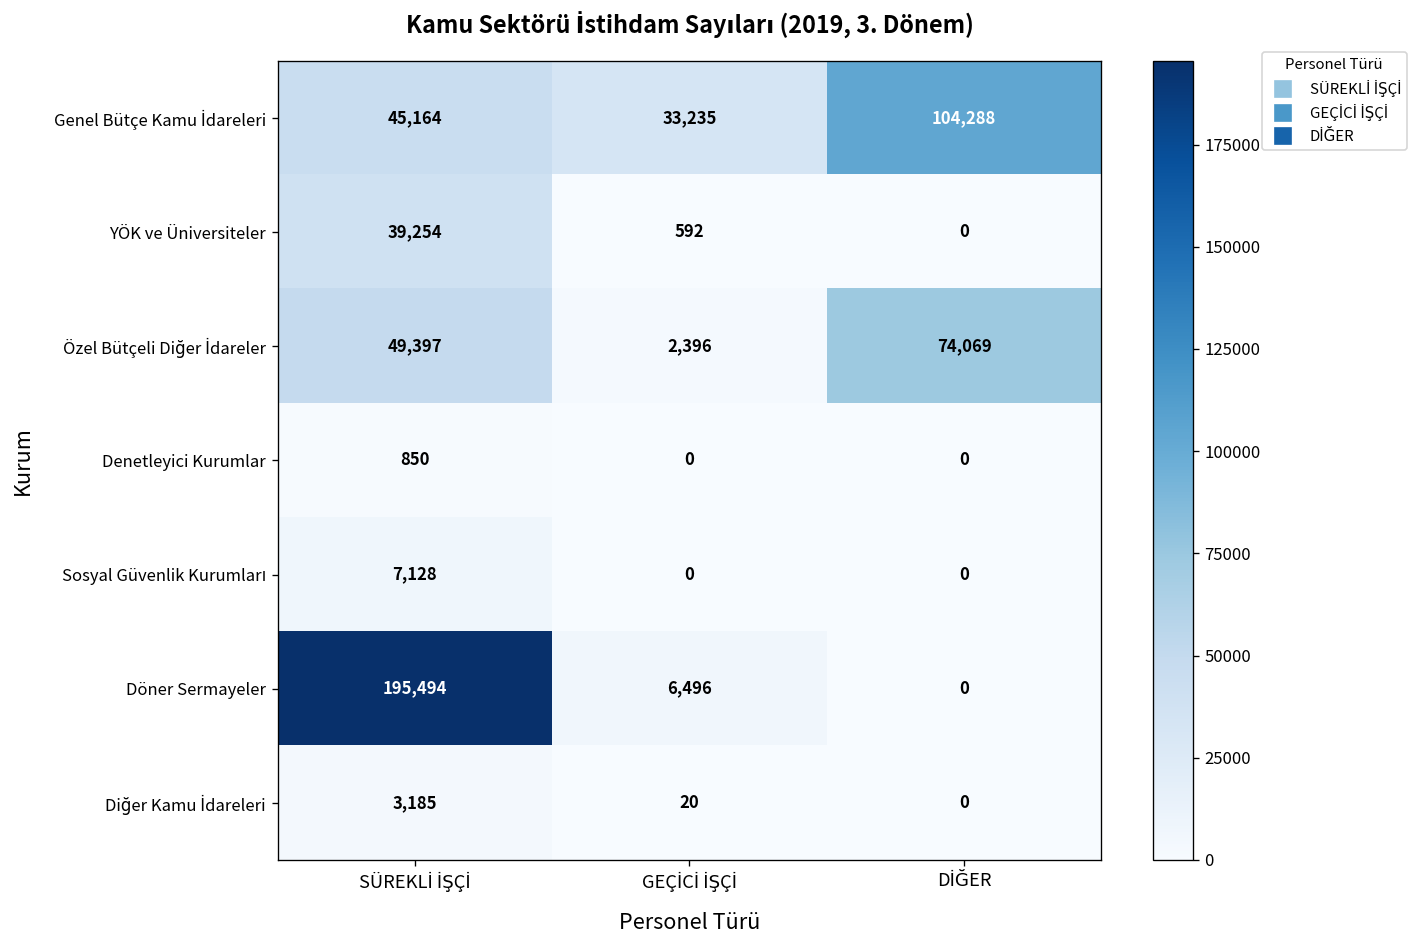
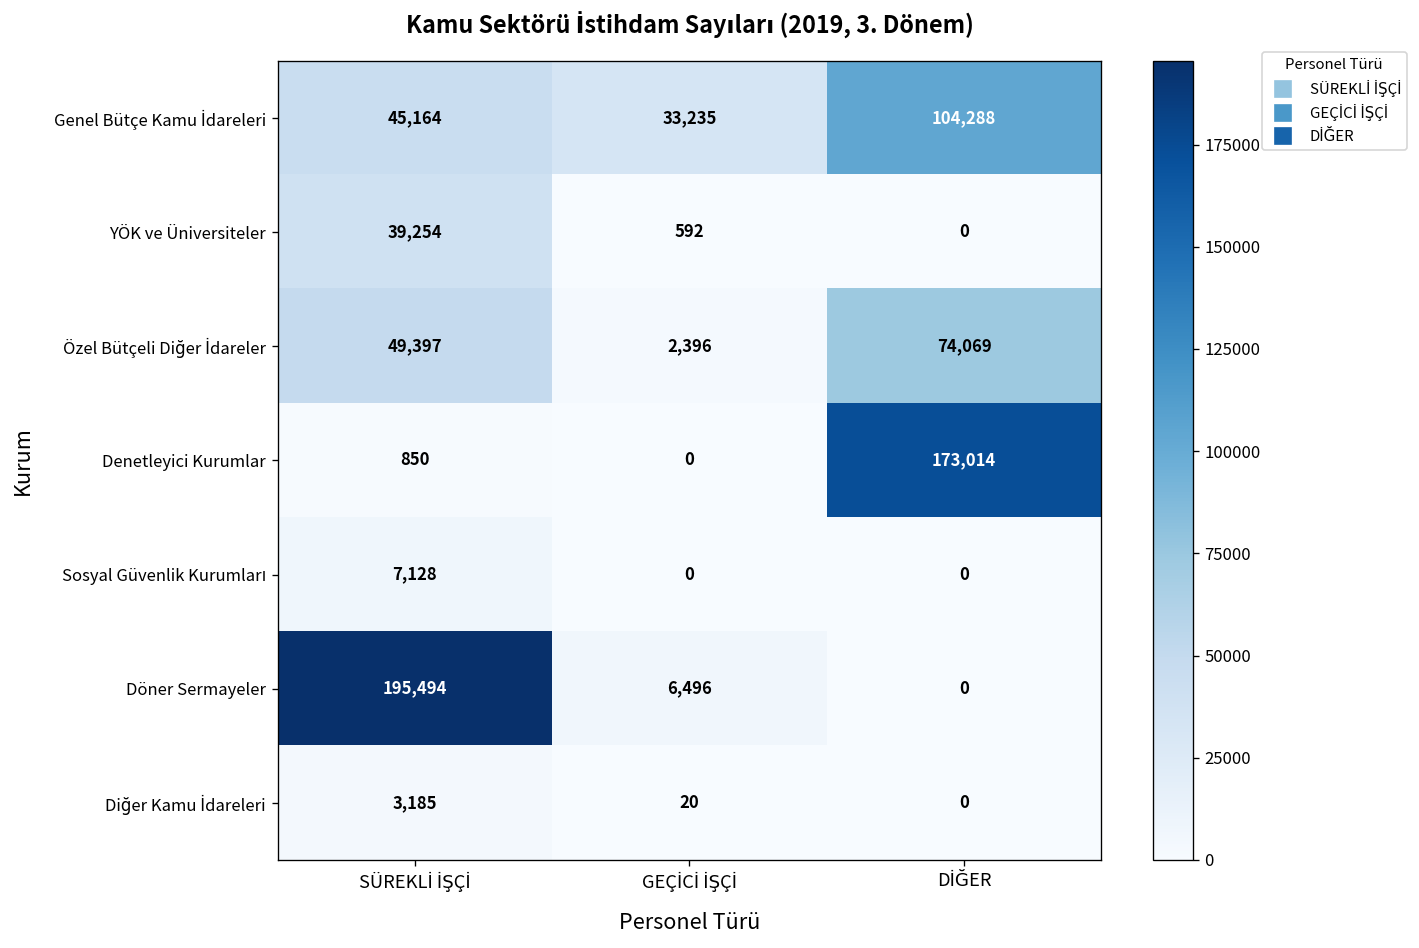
  {
    "Genel Bütçe Kamu İdareleri": {
      "SÜREKLİ İŞÇİ": "45,164",
      "GEÇİCİ İŞÇİ": "33,235",
      "DİĞER": "104,288"
    },
    "YÖK ve Üniversiteler": {
      "SÜREKLİ İŞÇİ": "39,254",
      "GEÇİCİ İŞÇİ": "592",
      "DİĞER": "0"
    },
    "Özel Bütçeli Diğer İdareler": {
      "SÜREKLİ İŞÇİ": "49,397",
      "GEÇİCİ İŞÇİ": "2,396",
      "DİĞER": "74,069"
    },
    "Denetleyici Kurumlar": {
      "SÜREKLİ İŞÇİ": "850",
      "GEÇİCİ İŞÇİ": "0",
-     "DİĞER": "0"
+     "DİĞER": "173,014"
    },
    "Sosyal Güvenlik Kurumları": {
      "SÜREKLİ İŞÇİ": "7,128",
      "GEÇİCİ İŞÇİ": "0",
      "DİĞER": "0"
    },
    "Döner Sermayeler": {
      "SÜREKLİ İŞÇİ": "195,494",
      "GEÇİCİ İŞÇİ": "6,496",
      "DİĞER": "0"
    },
    "Diğer Kamu İdareleri": {
      "SÜREKLİ İŞÇİ": "3,185",
      "GEÇİCİ İŞÇİ": "20",
      "DİĞER": "0"
    }
  }
